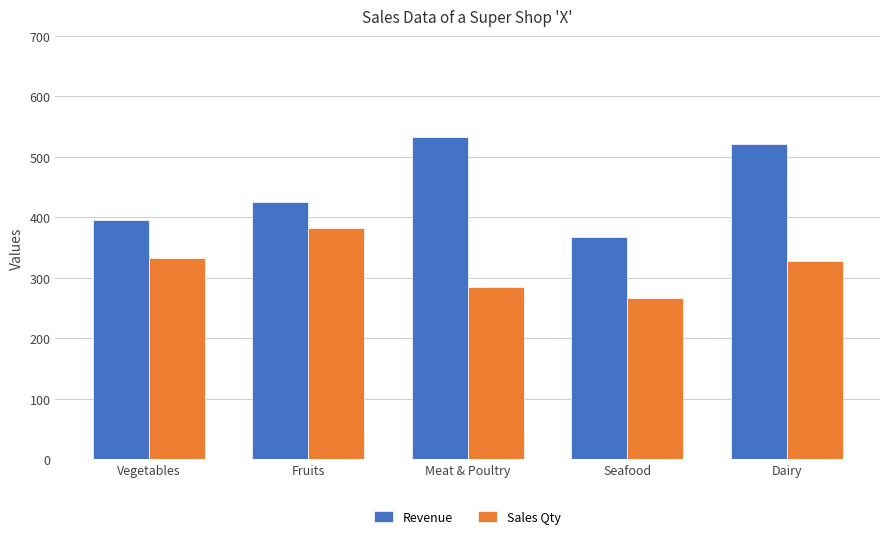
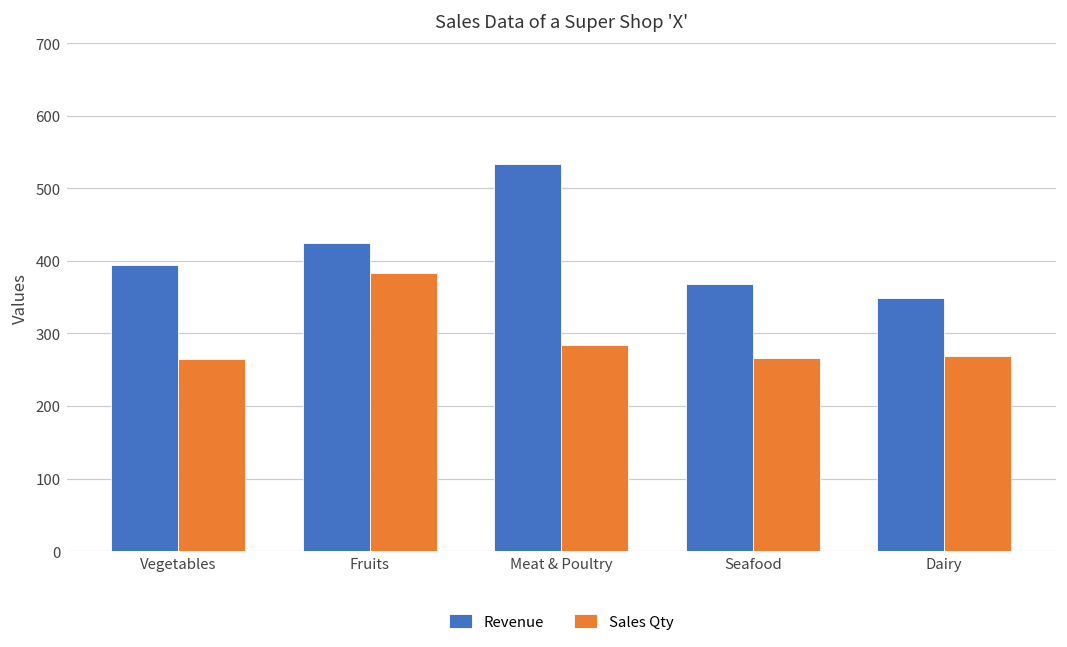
  {
    "Revenue": {
      "Vegetables": 400,
      "Fruits": 430,
      "Meat & Poultry": 530,
      "Seafood": 370,
-     "Dairy": 520
+     "Dairy": 350
    },
    "Sales Qty": {
-     "Vegetables": 330,
+     "Vegetables": 270,
      "Fruits": 380,
      "Meat & Poultry": 280,
      "Seafood": 270,
-     "Dairy": 330
+     "Dairy": 270
    }
  }
